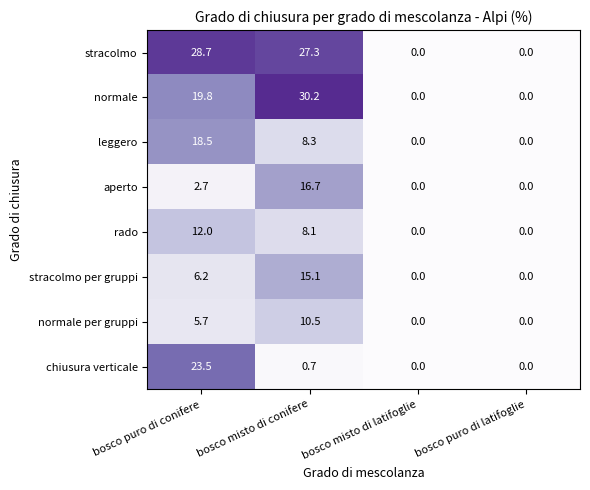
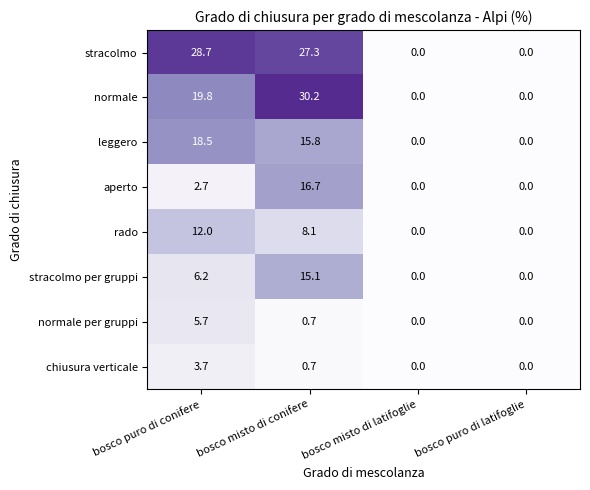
  {
    "stracolmo": {
      "bosco puro di conifere": 28.7,
      "bosco misto di conifere": 27.3,
      "bosco misto di latifoglie": 0.0,
      "bosco puro di latifoglie": 0.0
    },
    "normale": {
      "bosco puro di conifere": 19.8,
      "bosco misto di conifere": 30.2,
      "bosco misto di latifoglie": 0.0,
      "bosco puro di latifoglie": 0.0
    },
    "leggero": {
      "bosco puro di conifere": 18.5,
-     "bosco misto di conifere": 8.3,
+     "bosco misto di conifere": 15.8,
      "bosco misto di latifoglie": 0.0,
      "bosco puro di latifoglie": 0.0
    },
    "aperto": {
      "bosco puro di conifere": 2.7,
      "bosco misto di conifere": 16.7,
      "bosco misto di latifoglie": 0.0,
      "bosco puro di latifoglie": 0.0
    },
    "rado": {
      "bosco puro di conifere": 12.0,
      "bosco misto di conifere": 8.1,
      "bosco misto di latifoglie": 0.0,
      "bosco puro di latifoglie": 0.0
    },
    "stracolmo per gruppi": {
      "bosco puro di conifere": 6.2,
      "bosco misto di conifere": 15.1,
      "bosco misto di latifoglie": 0.0,
      "bosco puro di latifoglie": 0.0
    },
    "normale per gruppi": {
      "bosco puro di conifere": 5.7,
-     "bosco misto di conifere": 10.5,
+     "bosco misto di conifere": 0.7,
      "bosco misto di latifoglie": 0.0,
      "bosco puro di latifoglie": 0.0
    },
    "chiusura verticale": {
-     "bosco puro di conifere": 23.5,
+     "bosco puro di conifere": 3.7,
      "bosco misto di conifere": 0.7,
      "bosco misto di latifoglie": 0.0,
      "bosco puro di latifoglie": 0.0
    }
  }
